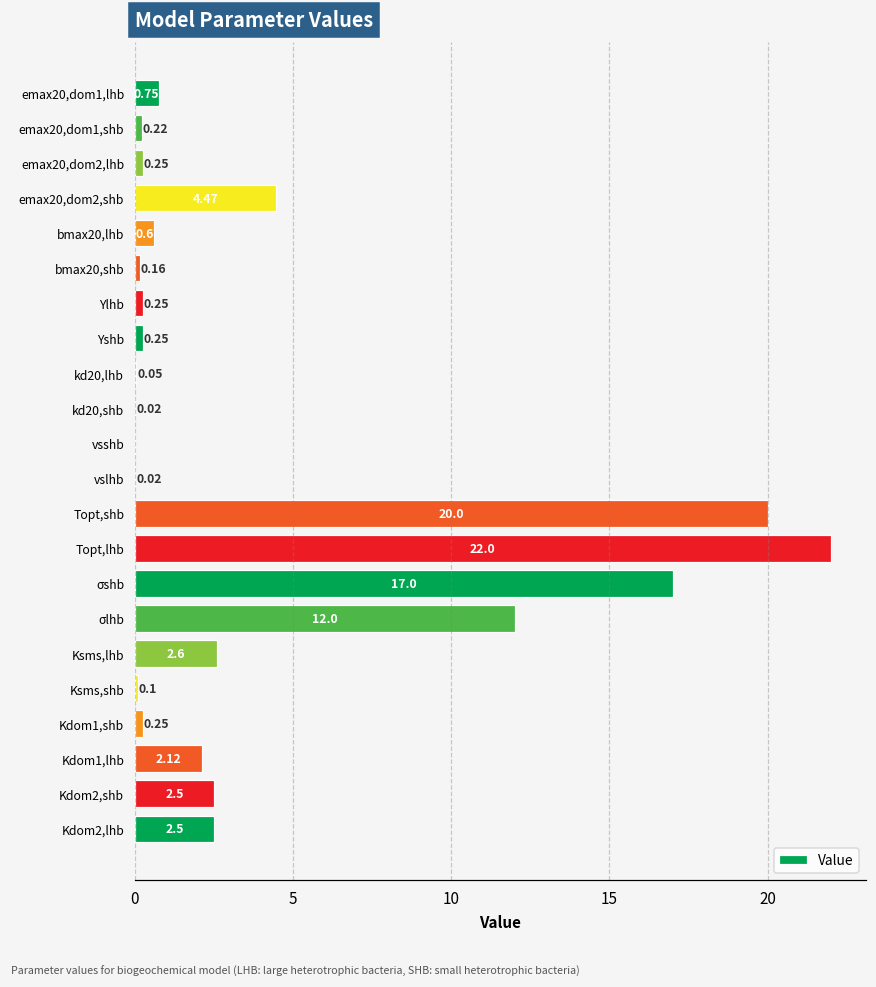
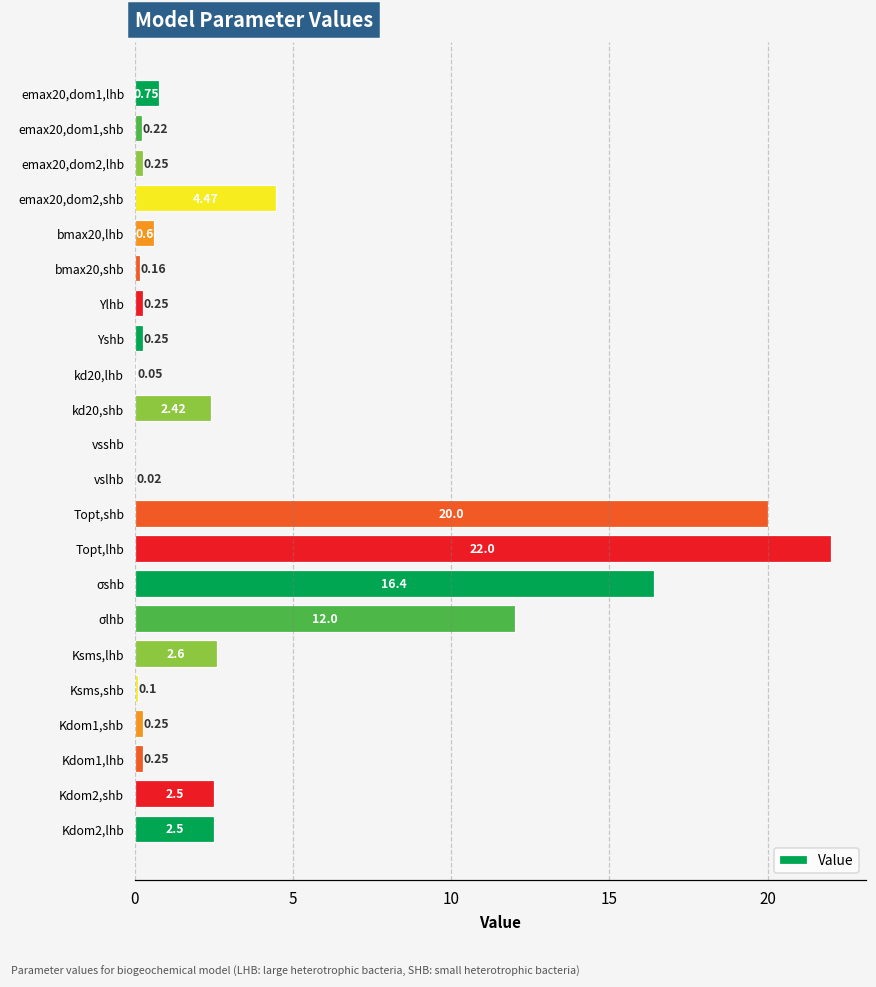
  {
    "emax20,dom1,lhb": 0.75,
    "emax20,dom1,shb": 0.22,
    "emax20,dom2,lhb": 0.25,
    "emax20,dom2,shb": 4.47,
    "bmax20,lhb": 0.6,
    "bmax20,shb": 0.16,
    "Ylhb": 0.25,
    "Yshb": 0.25,
    "kd20,lhb": 0.05,
-   "kd20,shb": 0.02,
+   "kd20,shb": 2.42,
    "vslhb": 0.02,
    "Topt,shb": 20.0,
    "Topt,lhb": 22.0,
-   "σshb": 17.0,
+   "σshb": 16.4,
    "σlhb": 12.0,
    "Ksms,lhb": 2.6,
    "Ksms,shb": 0.1,
    "Kdom1,shb": 0.25,
-   "Kdom1,lhb": 2.12,
+   "Kdom1,lhb": 0.25,
    "Kdom2,shb": 2.5,
    "Kdom2,lhb": 2.5
  }
